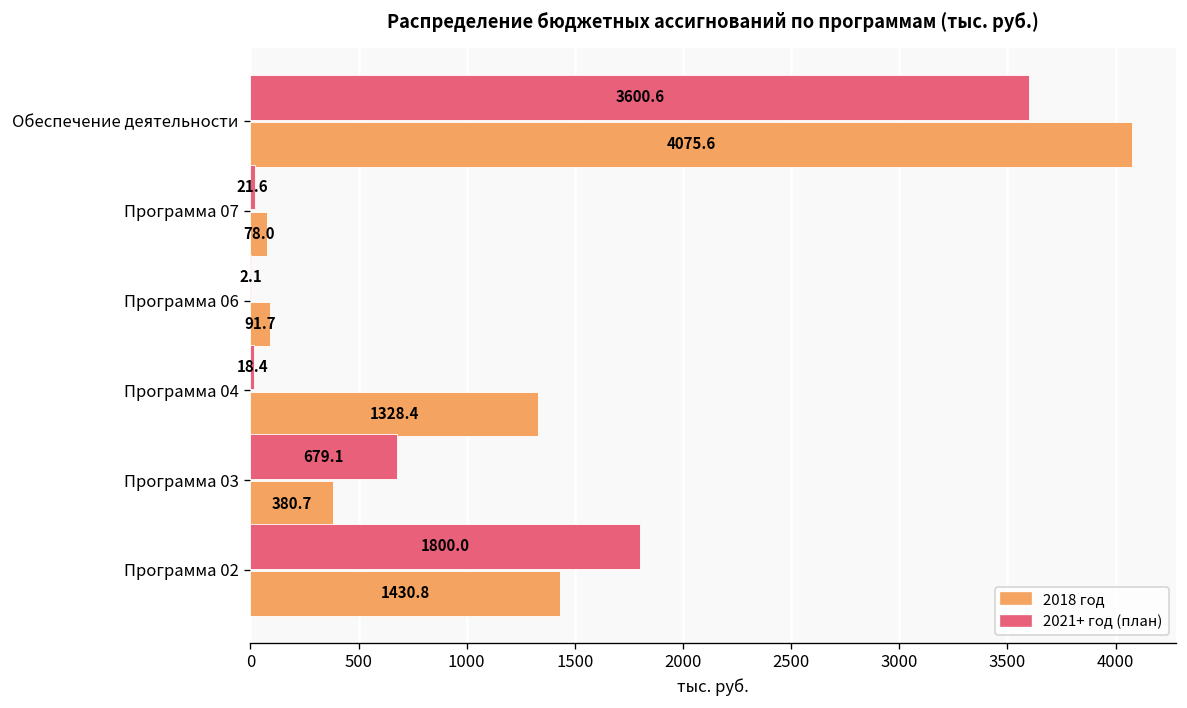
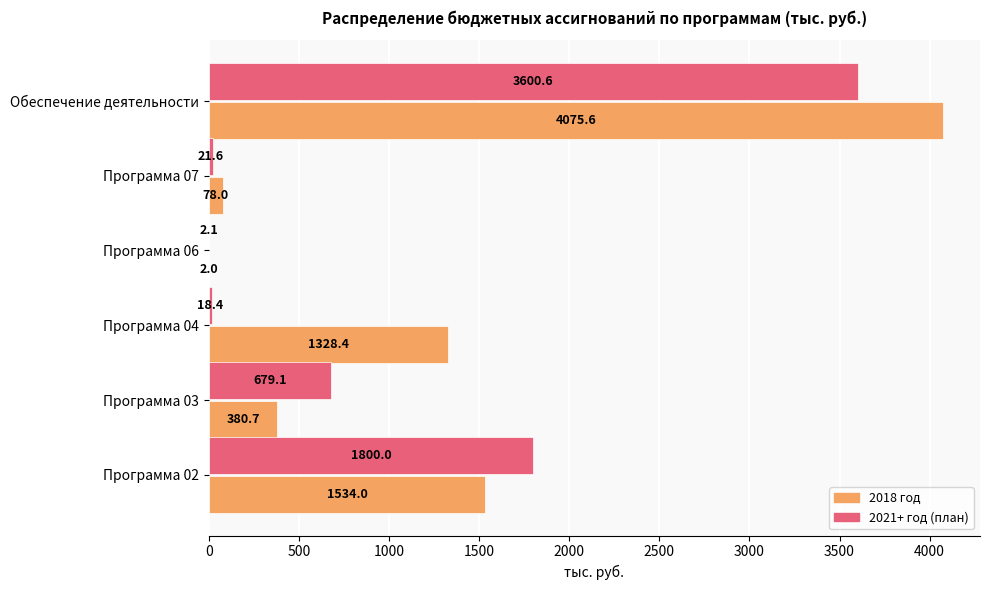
  {
    "2018 год": {
      "Обеспечение деятельности": 4075.6,
      "Программа 07": 78.0,
-     "Программа 06": 91.7,
+     "Программа 06": 2.0,
      "Программа 04": 1328.4,
      "Программа 03": 380.7,
-     "Программа 02": 1430.8
+     "Программа 02": 1534.0
    }
  }
